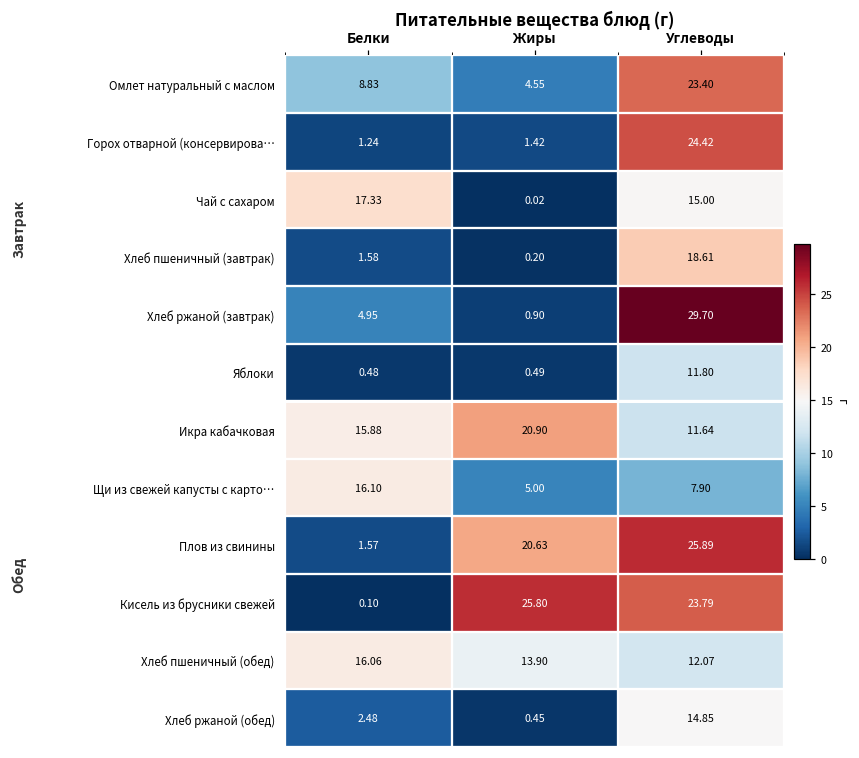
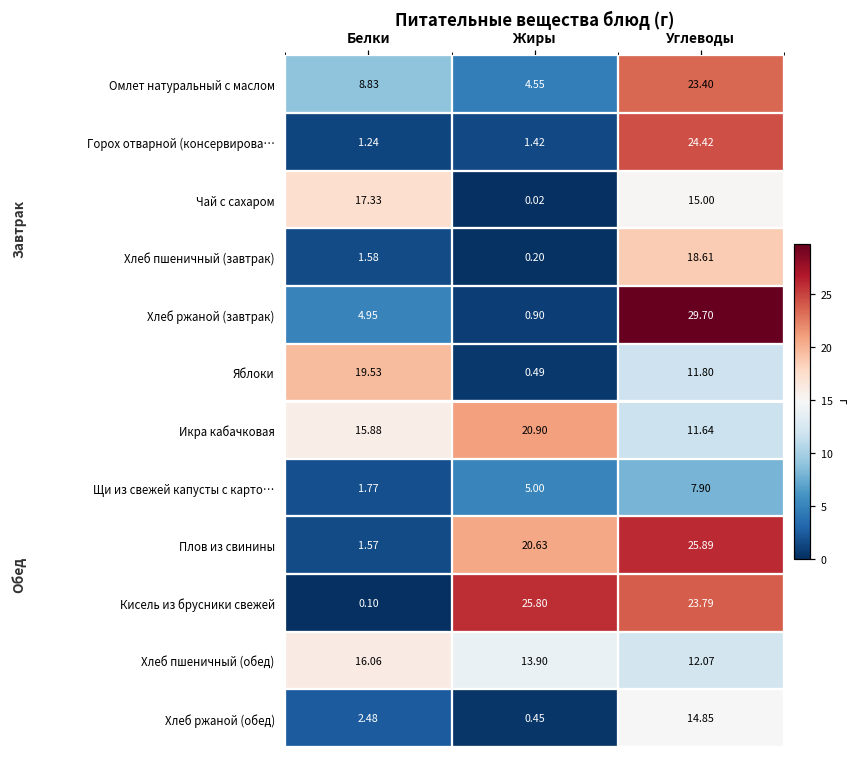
  {
    "Омлет натуральный с маслом": {
      "Белки": 8.83,
      "Жиры": 4.55,
      "Углеводы": 23.40
    },
    "Горох отварной (консервирова…": {
      "Белки": 1.24,
      "Жиры": 1.42,
      "Углеводы": 24.42
    },
    "Чай с сахаром": {
      "Белки": 17.33,
      "Жиры": 0.02,
      "Углеводы": 15.00
    },
    "Хлеб пшеничный (завтрак)": {
      "Белки": 1.58,
      "Жиры": 0.20,
      "Углеводы": 18.61
    },
    "Хлеб ржаной (завтрак)": {
      "Белки": 4.95,
      "Жиры": 0.90,
      "Углеводы": 29.70
    },
    "Яблоки": {
-     "Белки": 0.48,
+     "Белки": 19.53,
      "Жиры": 0.49,
      "Углеводы": 11.80
    },
    "Икра кабачковая": {
      "Белки": 15.88,
      "Жиры": 20.90,
      "Углеводы": 11.64
    },
    "Щи из свежей капусты с карто…": {
-     "Белки": 16.10,
+     "Белки": 1.77,
      "Жиры": 5.00,
      "Углеводы": 7.90
    },
    "Плов из свинины": {
      "Белки": 1.57,
      "Жиры": 20.63,
      "Углеводы": 25.89
    },
    "Кисель из брусники свежей": {
      "Белки": 0.10,
      "Жиры": 25.80,
      "Углеводы": 23.79
    },
    "Хлеб пшеничный (обед)": {
      "Белки": 16.06,
      "Жиры": 13.90,
      "Углеводы": 12.07
    },
    "Хлеб ржаной (обед)": {
      "Белки": 2.48,
      "Жиры": 0.45,
      "Углеводы": 14.85
    }
  }
